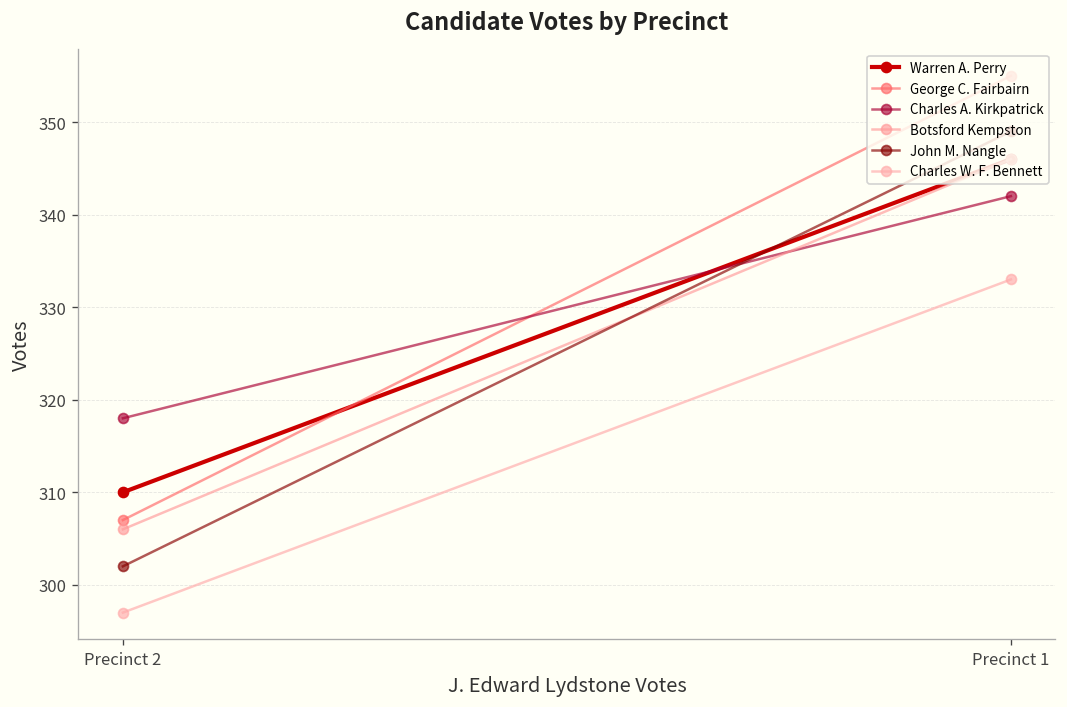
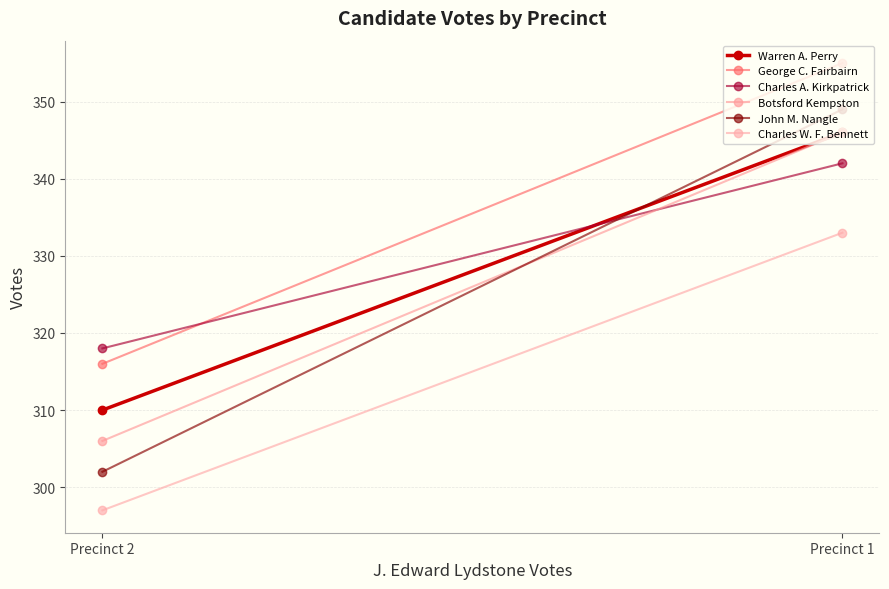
  {
    "Warren A. Perry": {
      "Precinct 2": 310
    },
    "George C. Fairbairn": {
-     "Precinct 2": 307
+     "Precinct 2": 316
    }
  }
